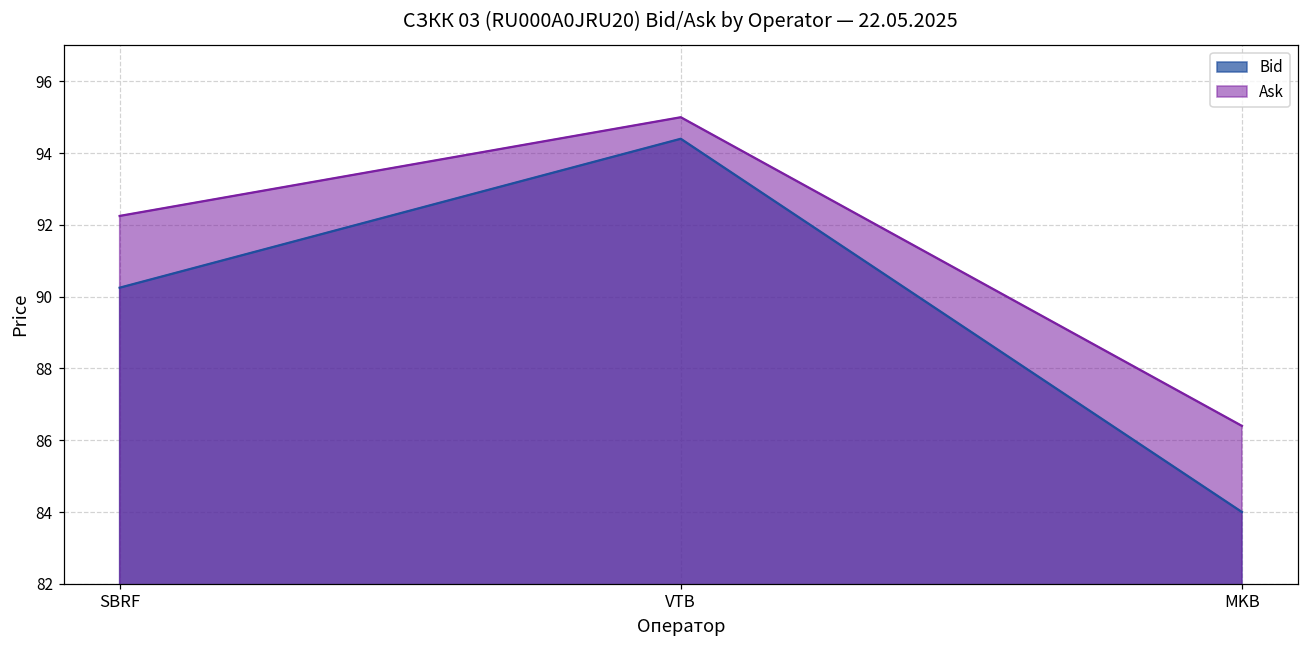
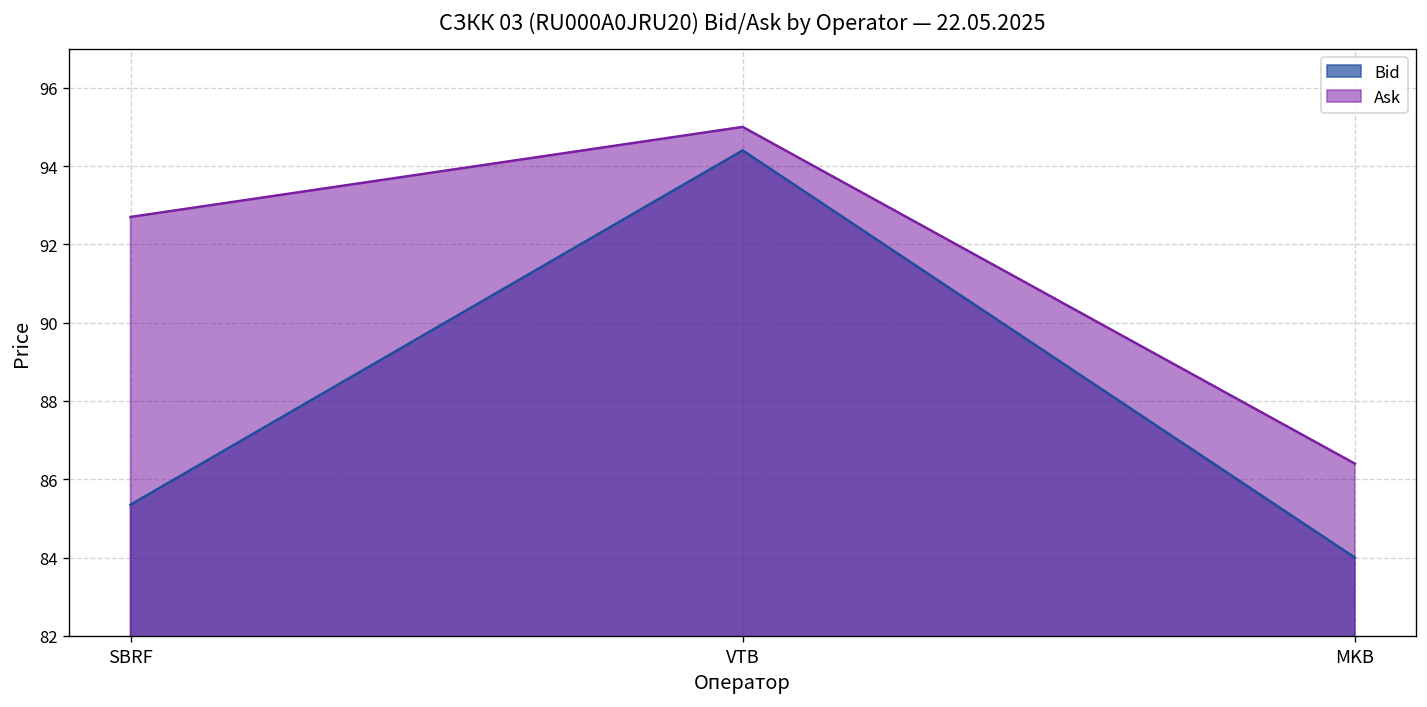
  {
    "Bid": {
-     "SBRF": 90.3,
+     "SBRF": 85.4,
      "VTB": 94.4,
      "MKB": 84.0
    },
    "Ask": {
-     "SBRF": 92.3,
+     "SBRF": 92.7,
      "VTB": 95.0,
      "MKB": 86.4
    }
  }
